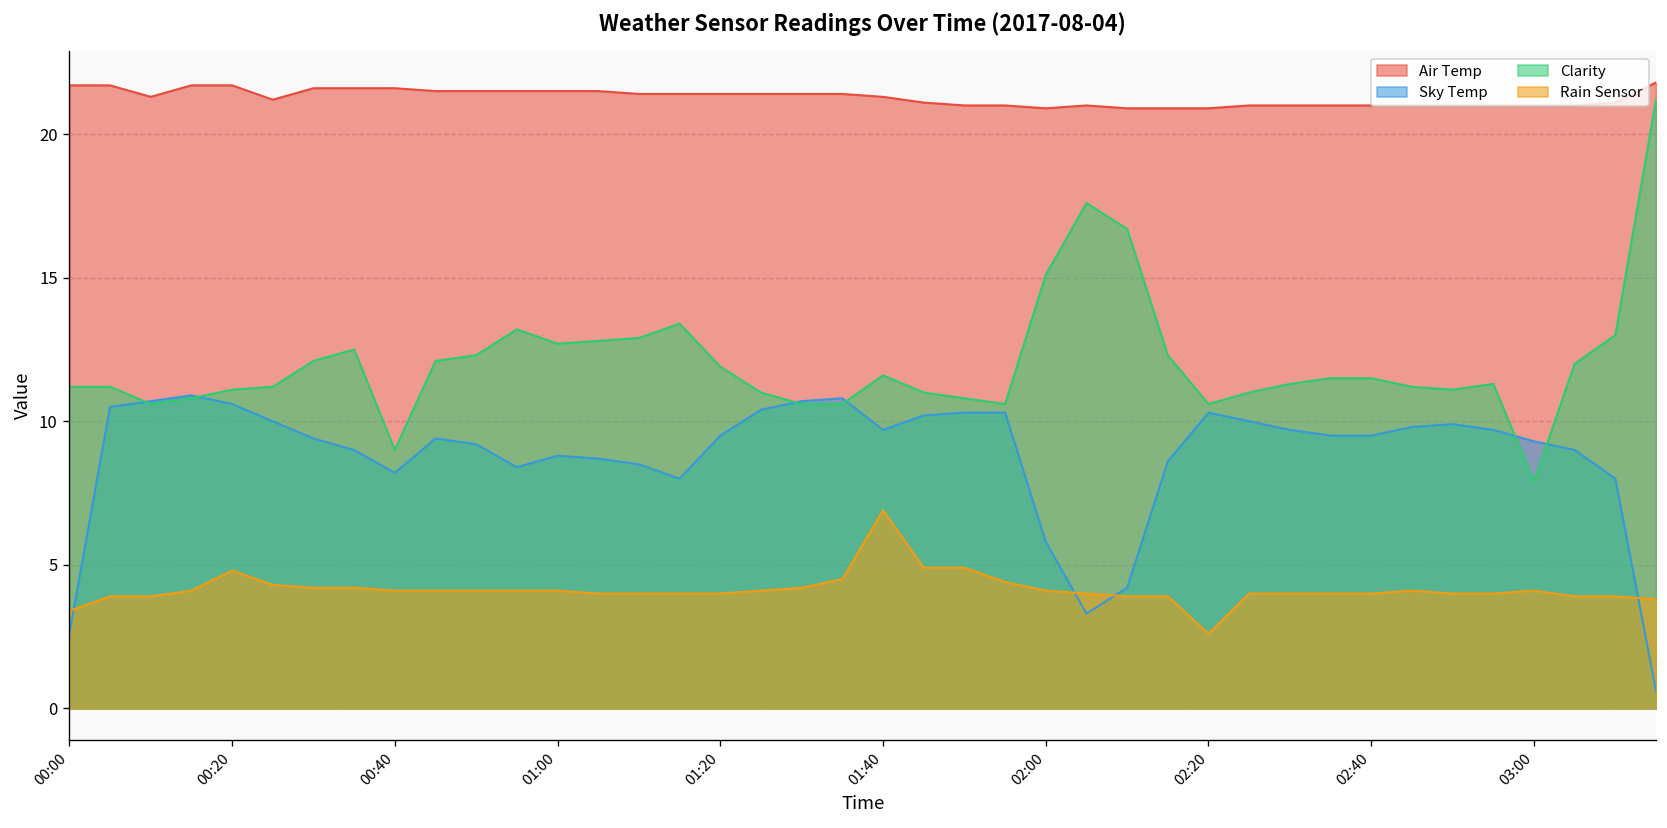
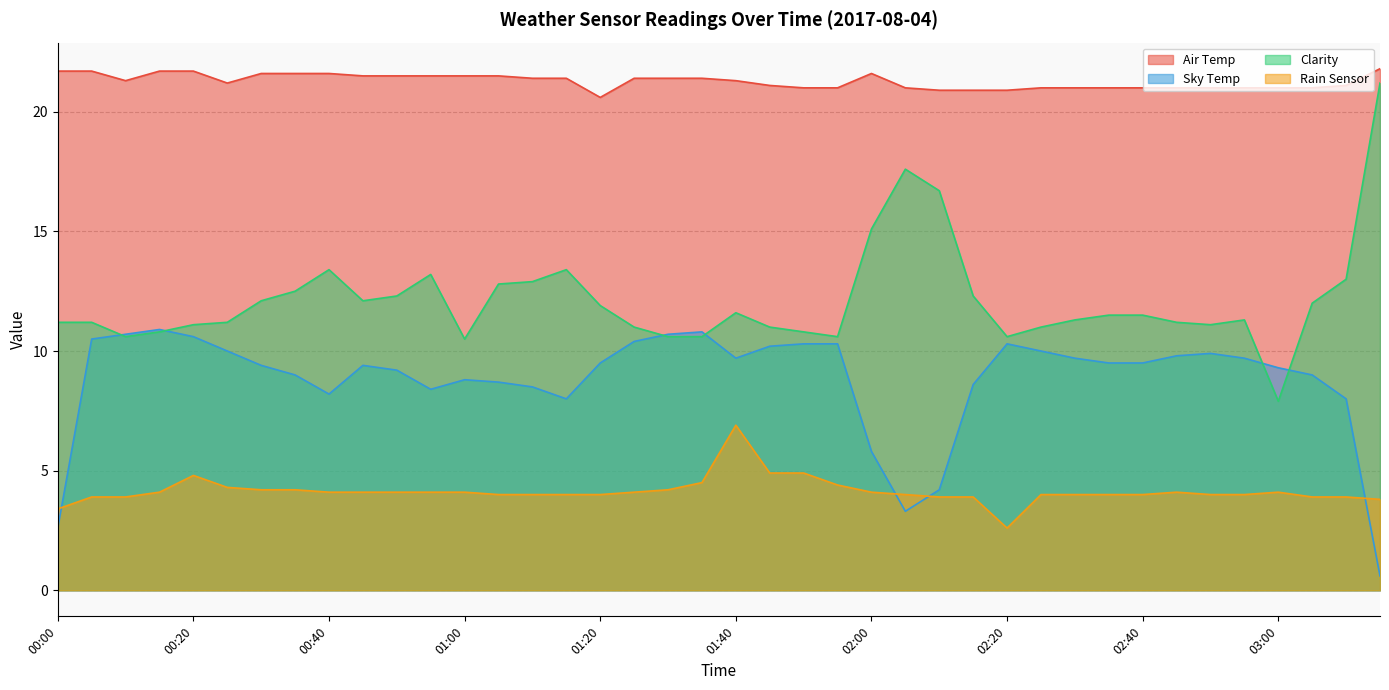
  {
    "Air Temp": {
      "00:00": 21.7,
      "00:20": 21.7,
      "00:40": 21.6,
      "01:00": 21.5,
-     "01:20": 21.4,
+     "01:20": 20.6,
      "01:40": 21.3,
-     "02:00": 20.9,
+     "02:00": 21.6,
      "02:20": 20.9,
      "02:40": 21.0
    },
    "Sky Temp": {
      "00:00": 2.6,
      "00:20": 10.6,
      "00:40": 8.2,
      "01:00": 8.8,
      "01:20": 9.5,
      "01:40": 9.7,
      "02:00": 5.8,
      "02:20": 10.3,
      "02:40": 9.5,
      "03:00": 9.3
    },
    "Clarity": {
      "00:00": 11.2,
      "00:20": 11.1,
-     "00:40": 9.0,
-     "01:00": 12.7,
+     "00:40": 13.4,
+     "01:00": 10.5,
      "01:20": 11.9,
      "01:40": 11.6,
      "02:00": 15.1,
      "02:20": 10.6,
      "02:40": 11.5,
      "03:00": 7.9
    },
    "Rain Sensor": {
      "00:00": 3.4,
      "00:20": 4.8,
      "00:40": 4.1,
      "01:00": 4.1,
      "01:20": 4.0,
      "01:40": 6.9,
      "02:00": 4.1,
      "02:20": 2.6,
      "02:40": 4.0,
      "03:00": 4.1
    }
  }
